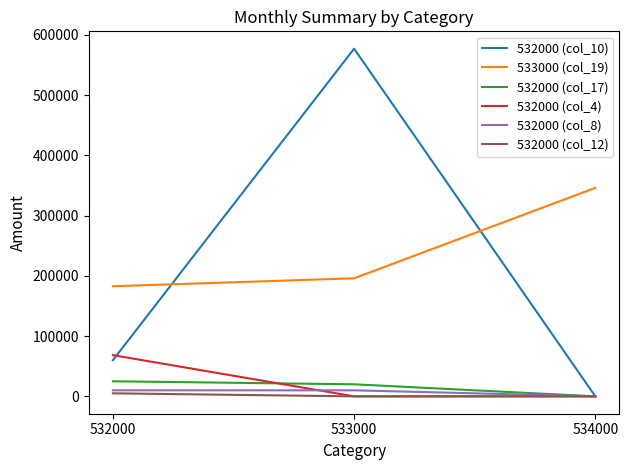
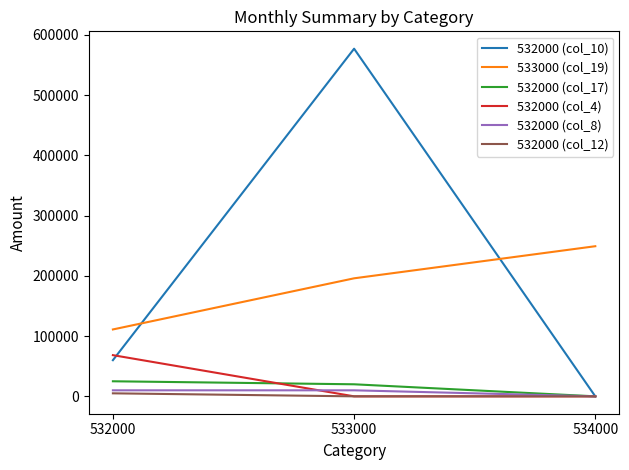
  {
    "532000 (col_10)": {
      "532000": 60000,
      "533000": 580000
    },
    "533000 (col_19)": {
-     "532000": 180000,
+     "532000": 110000,
      "533000": 200000,
-     "534000": 350000
+     "534000": 250000
    },
    "532000 (col_17)": {
      "532000": 30000,
      "533000": 20000
    },
    "532000 (col_4)": {
      "532000": 70000
    },
    "532000 (col_8)": {
      "532000": 10000,
      "533000": 10000
    },
    "532000 (col_12)": {
      "532000": 10000
    }
  }
